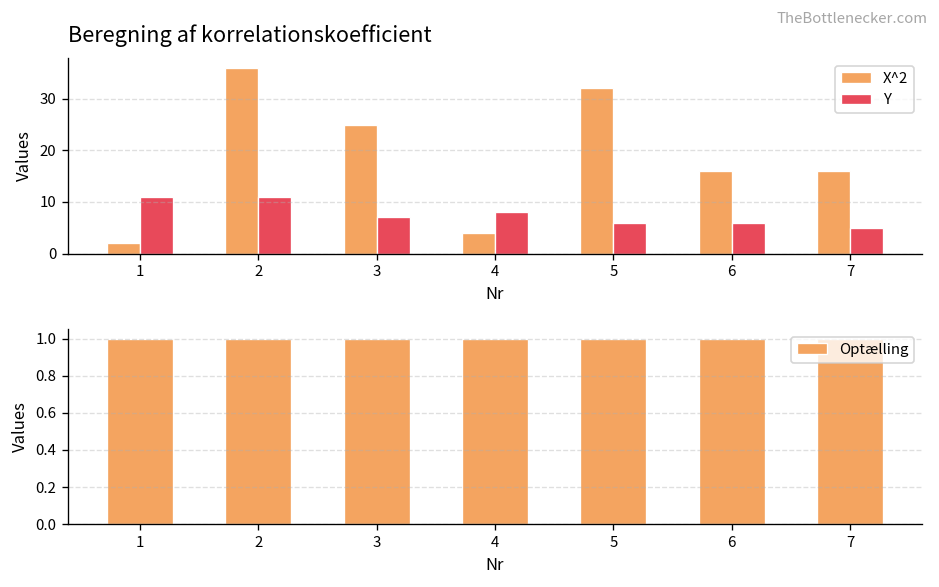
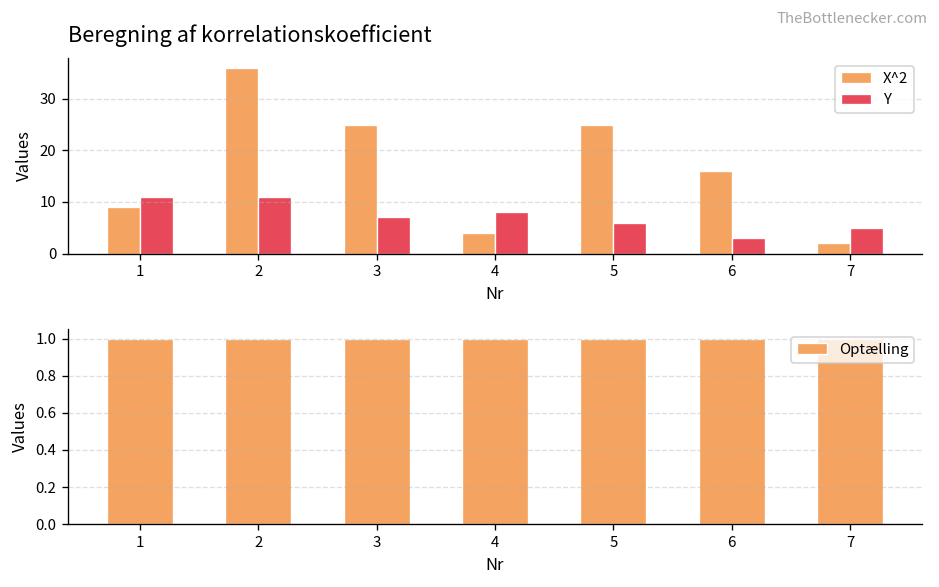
  {
    "Beregning af korrelationskoefficient": {
      "X^2": {
-       "1": 2,
+       "1": 9,
        "2": 36,
        "3": 25,
        "4": 4,
-       "5": 32,
+       "5": 25,
        "6": 16,
-       "7": 16
+       "7": 2
      },
      "Y": {
        "1": 11,
        "2": 11,
        "3": 7,
        "4": 8,
        "5": 6,
-       "6": 6,
+       "6": 3,
        "7": 5
      }
    }
  }
